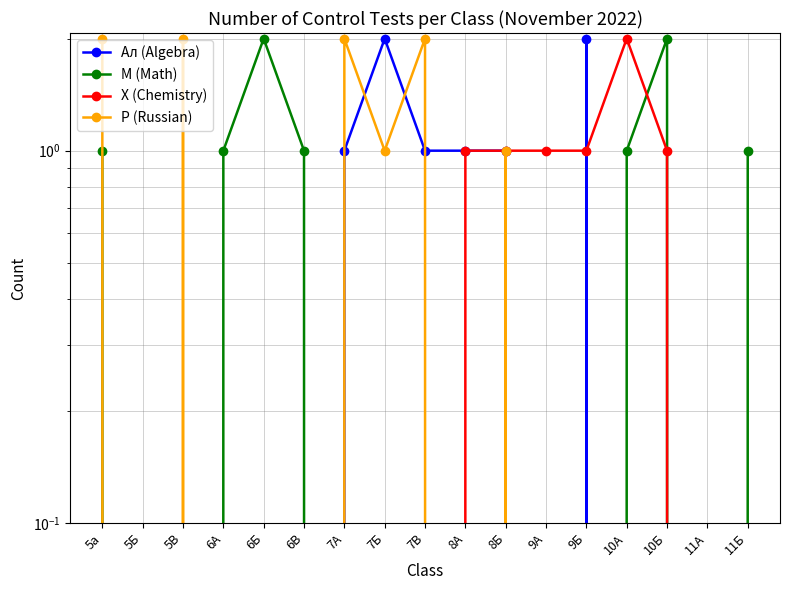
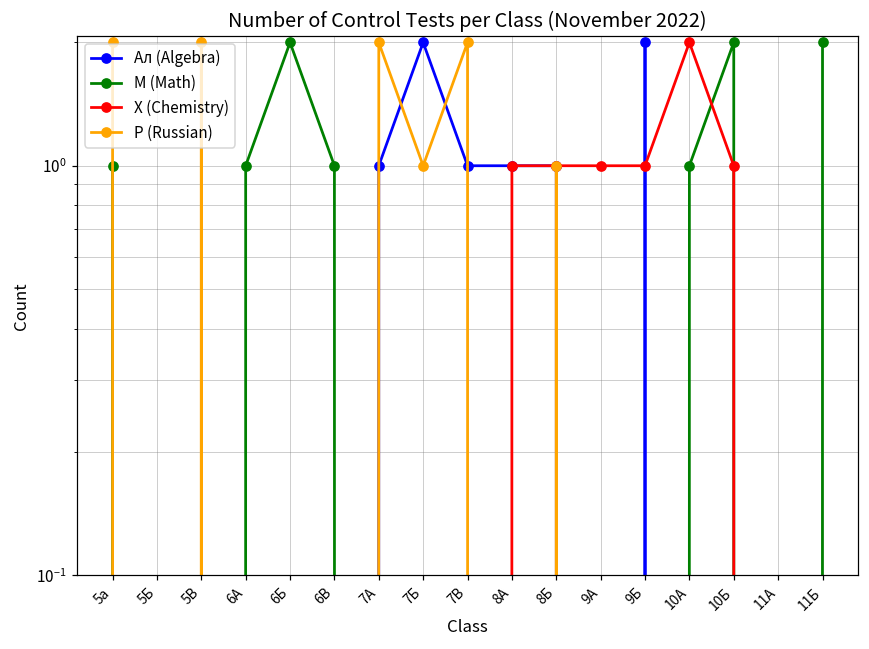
  {
    "Ал (Algebra)": {
      "7А": 1,
      "7Б": 2,
      "7В": 1,
      "9Б": 2
    },
    "М (Math)": {
      "5а": 1,
      "6А": 1,
      "6Б": 2,
      "6В": 1,
      "10А": 1,
      "10Б": 2,
-     "11Б": 1
+     "11Б": 2
    },
    "Х (Chemistry)": {
      "9А": 1,
      "9Б": 1,
      "10А": 2,
      "10Б": 1
    },
    "Р (Russian)": {
      "5а": 2,
      "5В": 2,
      "7А": 2,
      "7Б": 1,
      "7В": 2
    }
  }
